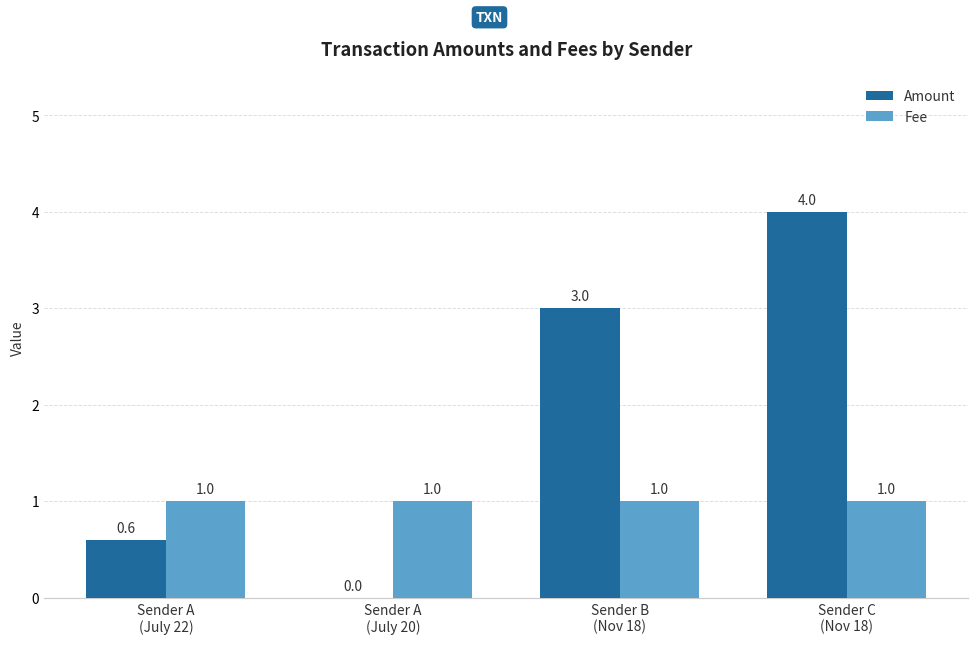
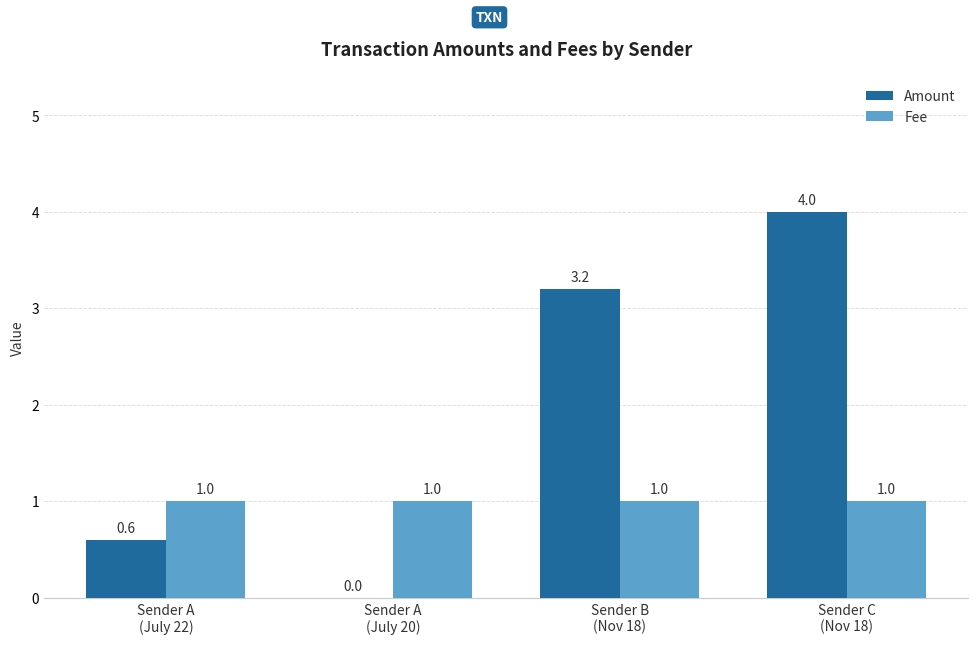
  {
    "Amount": {
      "Sender A (July 22)": 0.6,
      "Sender A (July 20)": 0.0,
-     "Sender B (Nov 18)": 3.0,
+     "Sender B (Nov 18)": 3.2,
      "Sender C (Nov 18)": 4.0
    },
    "Fee": {
      "Sender A (July 22)": 1.0,
      "Sender A (July 20)": 1.0,
      "Sender B (Nov 18)": 1.0,
      "Sender C (Nov 18)": 1.0
    }
  }
